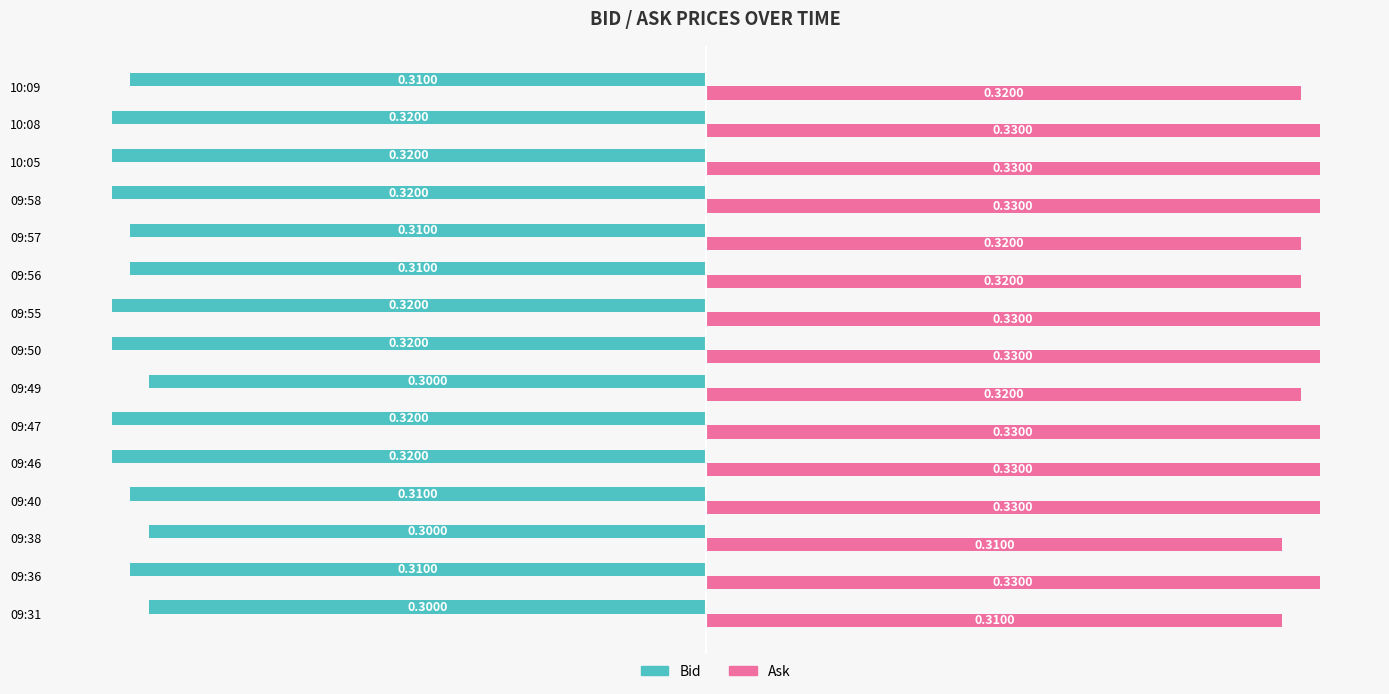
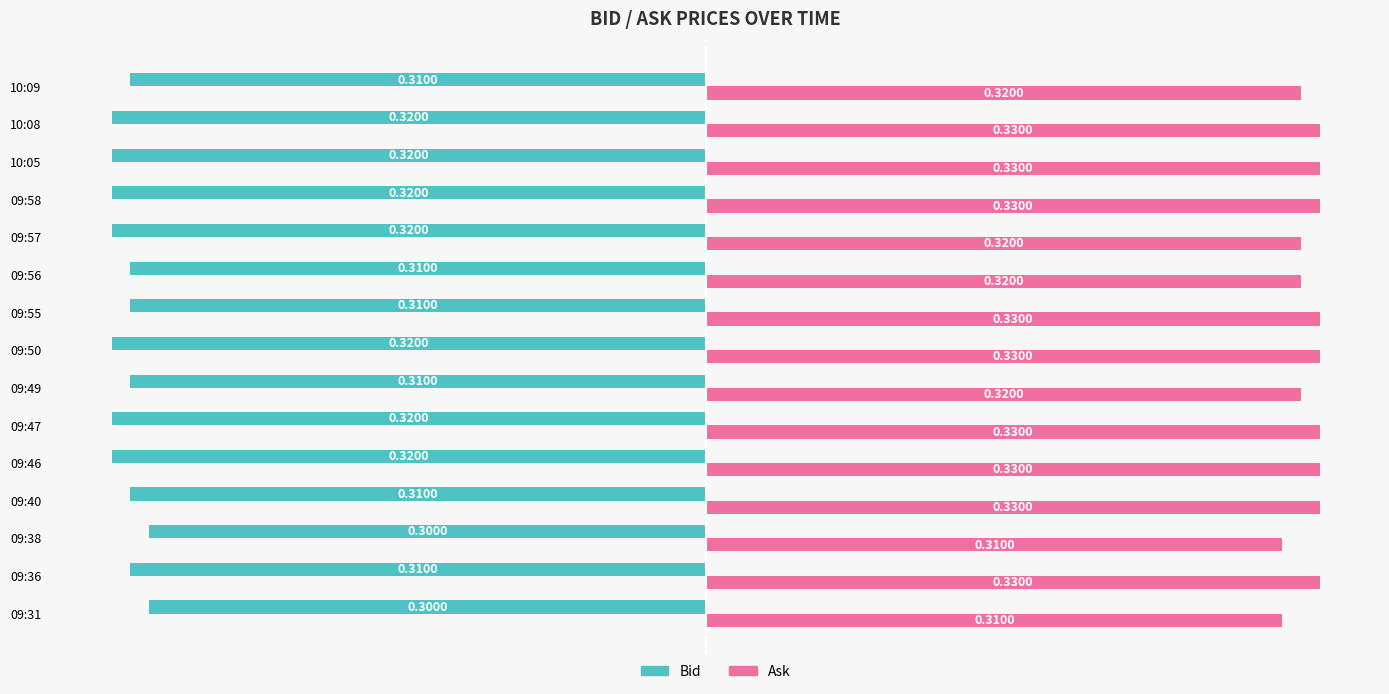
  {
    "Bid": {
-     "09:57": 0.3100,
-     "09:55": 0.3200,
-     "09:49": 0.3000
+     "09:57": 0.3200,
+     "09:55": 0.3100,
+     "09:49": 0.3100
    }
  }
